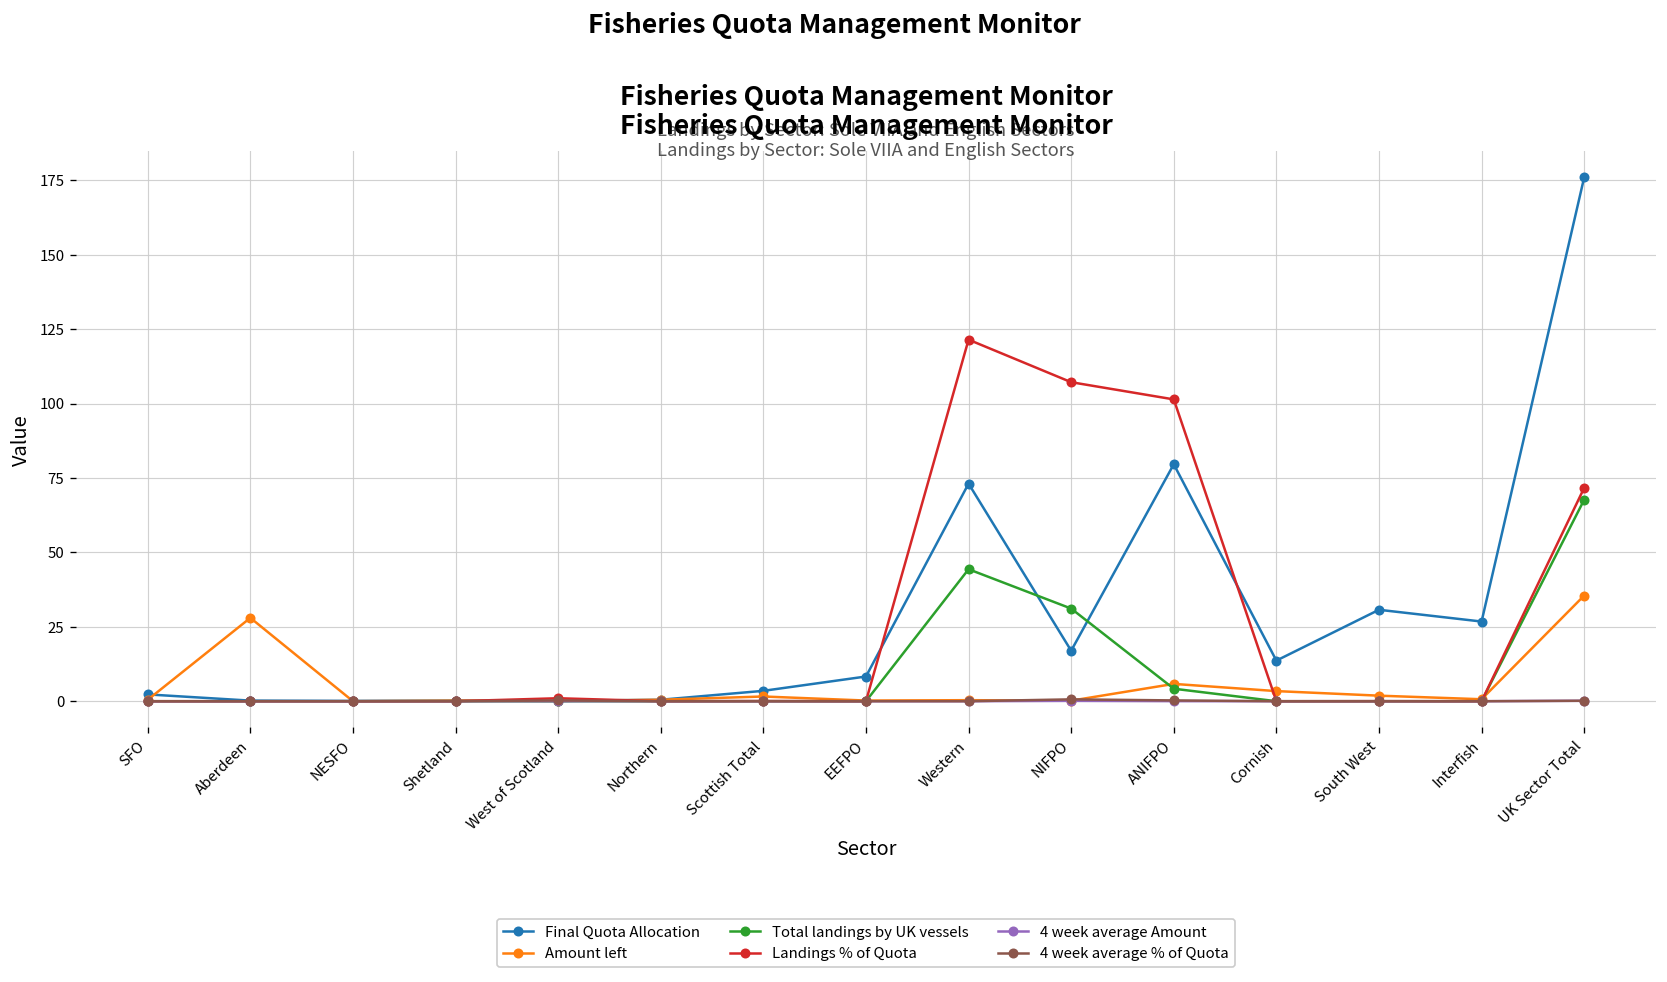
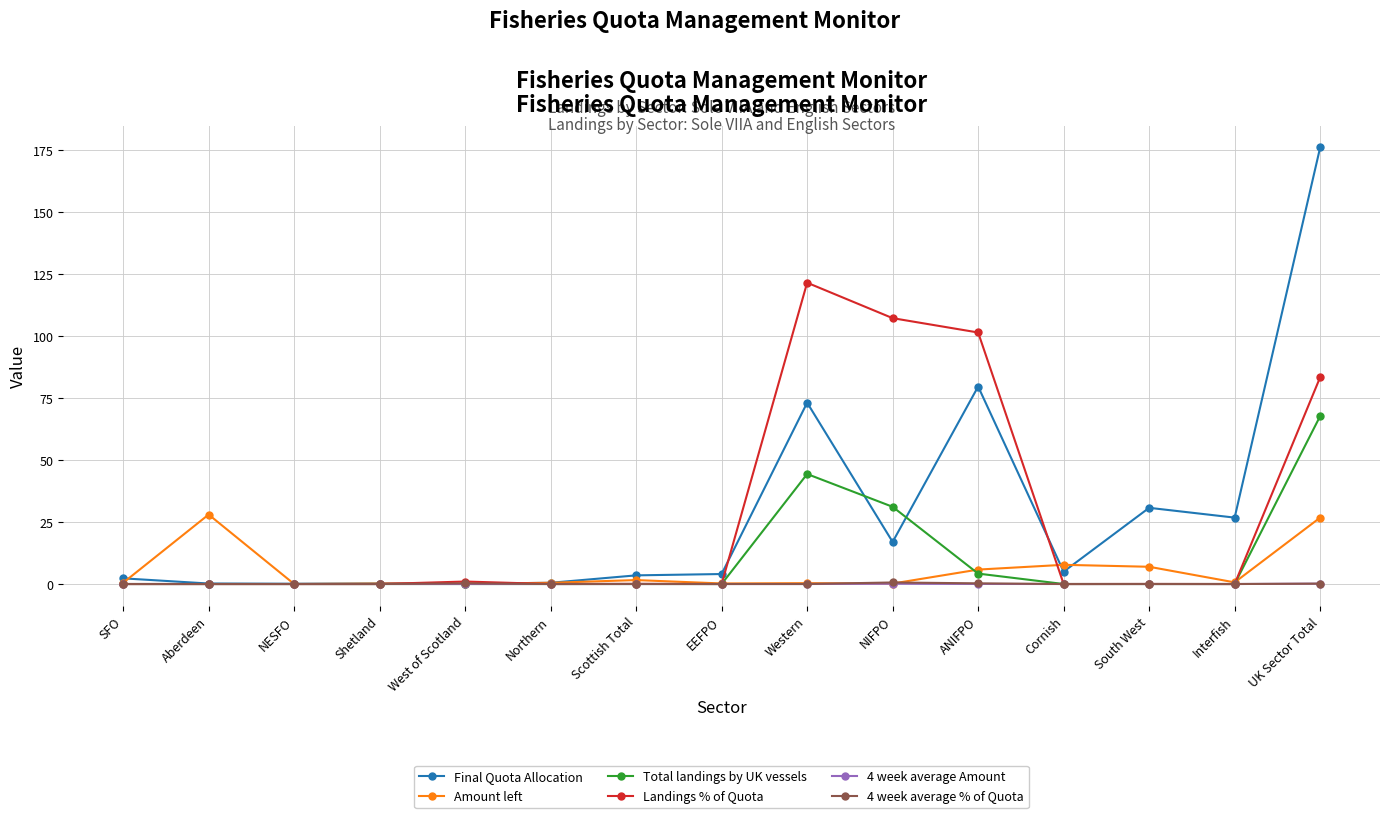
  {
    "Final Quota Allocation": {
      "SFO": 2,
      "Scottish Total": 3,
-     "EEFPO": 8,
+     "EEFPO": 4,
      "Western": 73,
      "NIFPO": 17,
      "ANIFPO": 80,
-     "Cornish": 14,
+     "Cornish": 5,
      "South West": 31,
      "Interfish": 27,
      "UK Sector Total": 176
    },
    "Amount left": {
      "Aberdeen": 28,
      "Scottish Total": 2,
      "ANIFPO": 6,
-     "Cornish": 3,
-     "South West": 2,
-     "UK Sector Total": 35
+     "Cornish": 8,
+     "South West": 7,
+     "UK Sector Total": 27
    },
    "Total landings by UK vessels": {
      "Western": 44,
      "NIFPO": 31,
      "ANIFPO": 4,
      "UK Sector Total": 68
    },
    "Landings % of Quota": {
      "Western": 121,
      "NIFPO": 107,
      "ANIFPO": 101,
-     "UK Sector Total": 72
+     "UK Sector Total": 83
    }
  }
